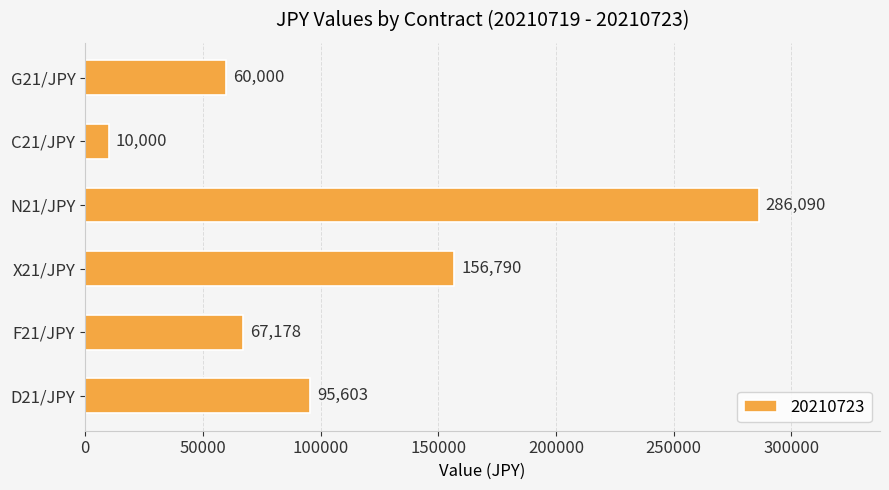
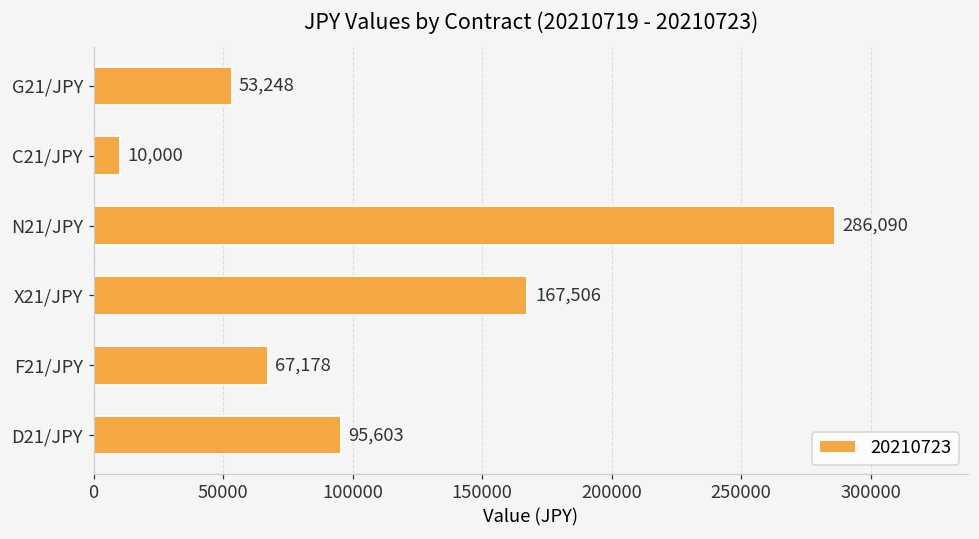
  {
-   "G21/JPY": "60,000",
+   "G21/JPY": "53,248",
    "C21/JPY": "10,000",
    "N21/JPY": "286,090",
-   "X21/JPY": "156,790",
+   "X21/JPY": "167,506",
    "F21/JPY": "67,178",
    "D21/JPY": "95,603"
  }
